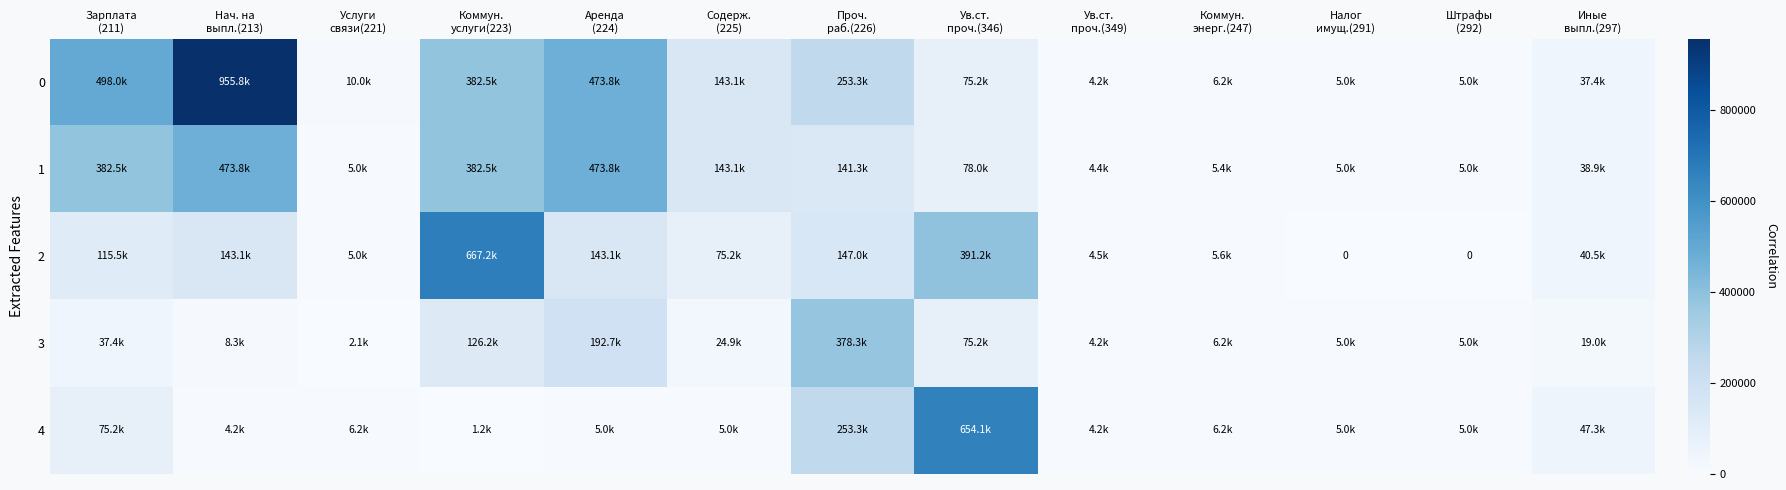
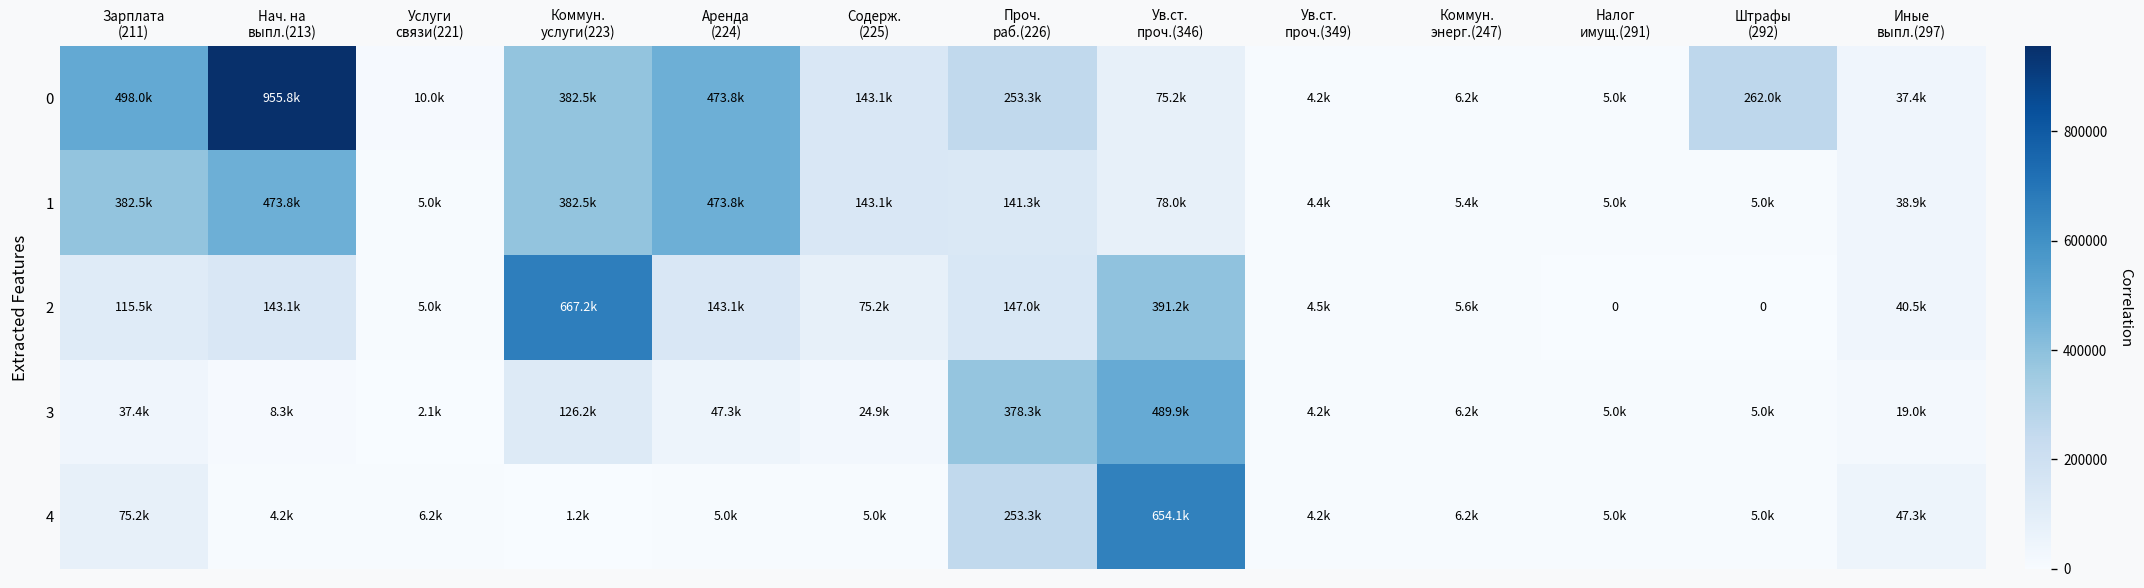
  {
    "0": {
      "Зарплата (211)": "498.0k",
      "Нач. на выпл.(213)": "955.8k",
      "Услуги связи(221)": "10.0k",
      "Коммун. услуги(223)": "382.5k",
      "Аренда (224)": "473.8k",
      "Содерж. (225)": "143.1k",
      "Проч. раб.(226)": "253.3k",
      "Ув.ст. проч.(346)": "75.2k",
      "Ув.ст. проч.(349)": "4.2k",
      "Коммун. энерг.(247)": "6.2k",
      "Налог имущ.(291)": "5.0k",
-     "Штрафы (292)": "5.0k",
+     "Штрафы (292)": "262.0k",
      "Иные выпл.(297)": "37.4k"
    },
    "1": {
      "Зарплата (211)": "382.5k",
      "Нач. на выпл.(213)": "473.8k",
      "Услуги связи(221)": "5.0k",
      "Коммун. услуги(223)": "382.5k",
      "Аренда (224)": "473.8k",
      "Содерж. (225)": "143.1k",
      "Проч. раб.(226)": "141.3k",
      "Ув.ст. проч.(346)": "78.0k",
      "Ув.ст. проч.(349)": "4.4k",
      "Коммун. энерг.(247)": "5.4k",
      "Налог имущ.(291)": "5.0k",
      "Штрафы (292)": "5.0k",
      "Иные выпл.(297)": "38.9k"
    },
    "2": {
      "Зарплата (211)": "115.5k",
      "Нач. на выпл.(213)": "143.1k",
      "Услуги связи(221)": "5.0k",
      "Коммун. услуги(223)": "667.2k",
      "Аренда (224)": "143.1k",
      "Содерж. (225)": "75.2k",
      "Проч. раб.(226)": "147.0k",
      "Ув.ст. проч.(346)": "391.2k",
      "Ув.ст. проч.(349)": "4.5k",
      "Коммун. энерг.(247)": "5.6k",
      "Налог имущ.(291)": "0",
      "Штрафы (292)": "0",
      "Иные выпл.(297)": "40.5k"
    },
    "3": {
      "Зарплата (211)": "37.4k",
      "Нач. на выпл.(213)": "8.3k",
      "Услуги связи(221)": "2.1k",
      "Коммун. услуги(223)": "126.2k",
-     "Аренда (224)": "192.7k",
+     "Аренда (224)": "47.3k",
      "Содерж. (225)": "24.9k",
      "Проч. раб.(226)": "378.3k",
-     "Ув.ст. проч.(346)": "75.2k",
+     "Ув.ст. проч.(346)": "489.9k",
      "Ув.ст. проч.(349)": "4.2k",
      "Коммун. энерг.(247)": "6.2k",
      "Налог имущ.(291)": "5.0k",
      "Штрафы (292)": "5.0k",
      "Иные выпл.(297)": "19.0k"
    },
    "4": {
      "Зарплата (211)": "75.2k",
      "Нач. на выпл.(213)": "4.2k",
      "Услуги связи(221)": "6.2k",
      "Коммун. услуги(223)": "1.2k",
      "Аренда (224)": "5.0k",
      "Содерж. (225)": "5.0k",
      "Проч. раб.(226)": "253.3k",
      "Ув.ст. проч.(346)": "654.1k",
      "Ув.ст. проч.(349)": "4.2k",
      "Коммун. энерг.(247)": "6.2k",
      "Налог имущ.(291)": "5.0k",
      "Штрафы (292)": "5.0k",
      "Иные выпл.(297)": "47.3k"
    }
  }
